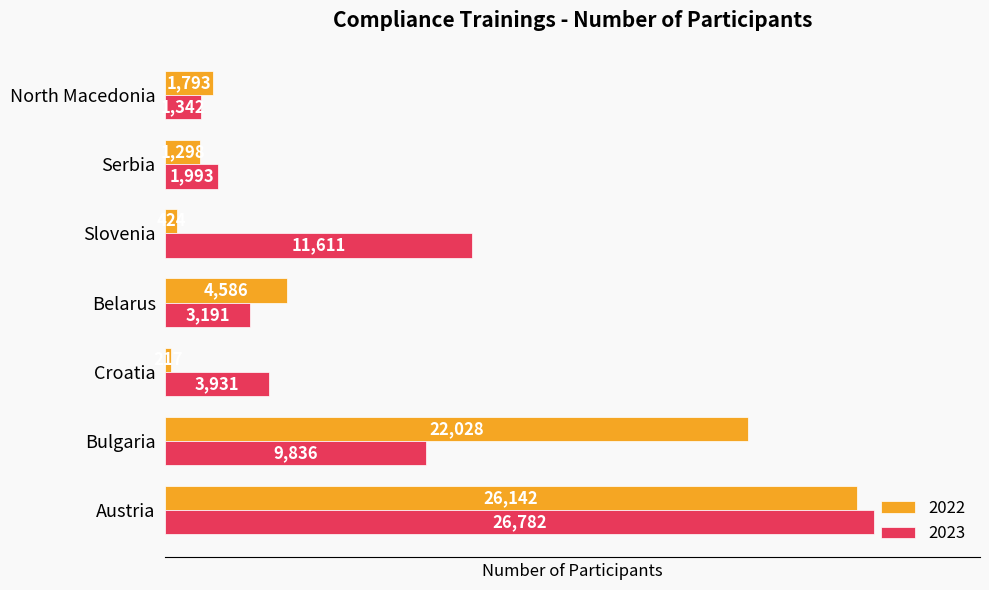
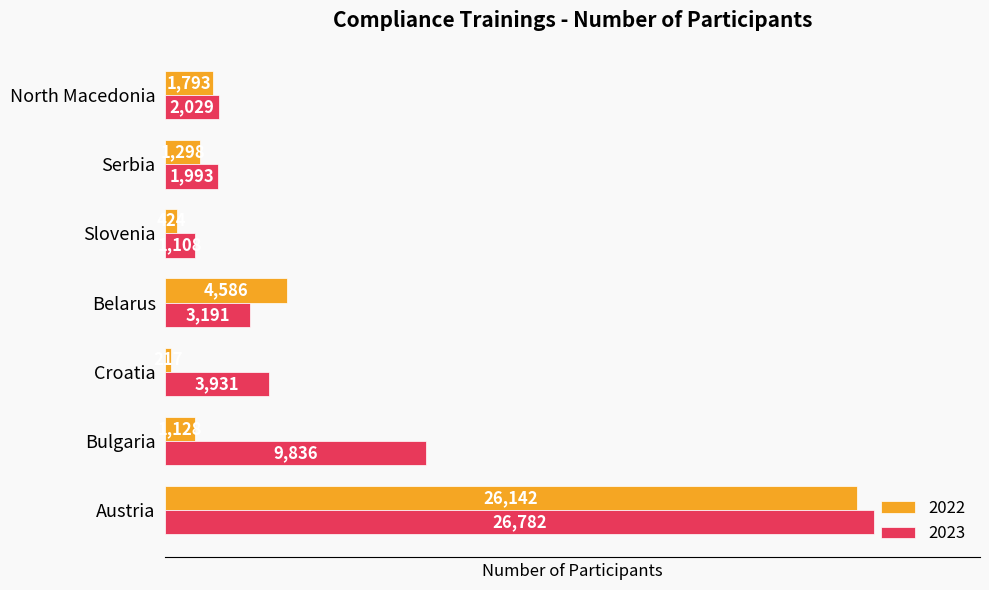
  {
    "2022": {
      "North Macedonia": "1,793",
      "Serbia": "1,298",
      "Belarus": "4,586",
-     "Bulgaria": "22,028",
+     "Bulgaria": "1,128",
      "Austria": "26,142"
    },
    "2023": {
-     "North Macedonia": "1,342",
+     "North Macedonia": "2,029",
      "Serbia": "1,993",
-     "Slovenia": "11,611",
+     "Slovenia": "1,108",
      "Belarus": "3,191",
      "Croatia": "3,931",
      "Bulgaria": "9,836",
      "Austria": "26,782"
    }
  }
